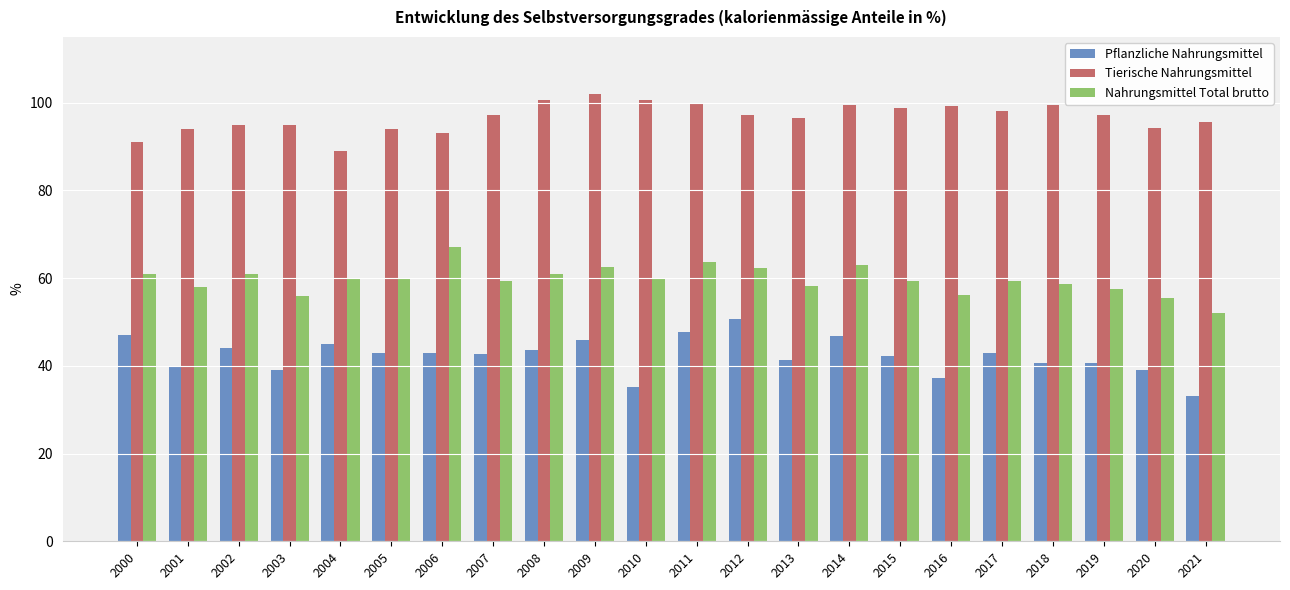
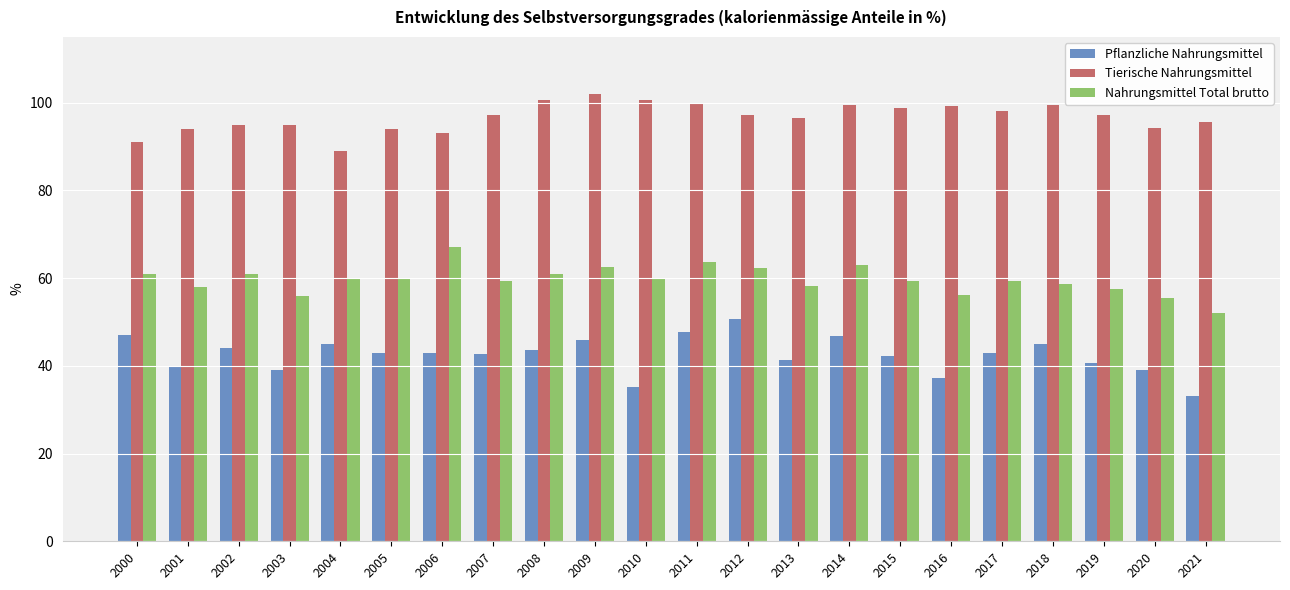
  {
    "Pflanzliche Nahrungsmittel": {
      "2000": 47,
      "2001": 40,
      "2002": 44,
      "2003": 39,
      "2004": 45,
      "2005": 43,
      "2006": 43,
      "2007": 43,
      "2008": 44,
      "2009": 46,
      "2010": 35,
      "2011": 48,
      "2012": 51,
      "2013": 41,
      "2014": 47,
      "2015": 42,
      "2016": 37,
      "2017": 43,
-     "2018": 41,
+     "2018": 45,
      "2019": 41,
      "2020": 39,
      "2021": 33
    },
    "Tierische Nahrungsmittel": {
      "2000": 91,
      "2001": 94,
      "2002": 95,
      "2003": 95,
      "2004": 89,
      "2005": 94,
      "2006": 93,
      "2007": 97,
      "2008": 101,
      "2009": 102,
      "2010": 101,
      "2011": 100,
      "2012": 97,
      "2013": 97,
      "2014": 99,
      "2015": 99,
      "2016": 99,
      "2017": 98,
      "2018": 99,
      "2019": 97,
      "2020": 94,
      "2021": 96
    },
    "Nahrungsmittel Total brutto": {
      "2000": 61,
      "2001": 58,
      "2002": 61,
      "2003": 56,
      "2004": 60,
      "2005": 60,
      "2006": 67,
      "2007": 59,
      "2008": 61,
      "2009": 63,
      "2010": 60,
      "2011": 64,
      "2012": 62,
      "2013": 58,
      "2014": 63,
      "2015": 59,
      "2016": 56,
      "2017": 59,
      "2018": 59,
      "2019": 58,
      "2020": 56,
      "2021": 52
    }
  }
